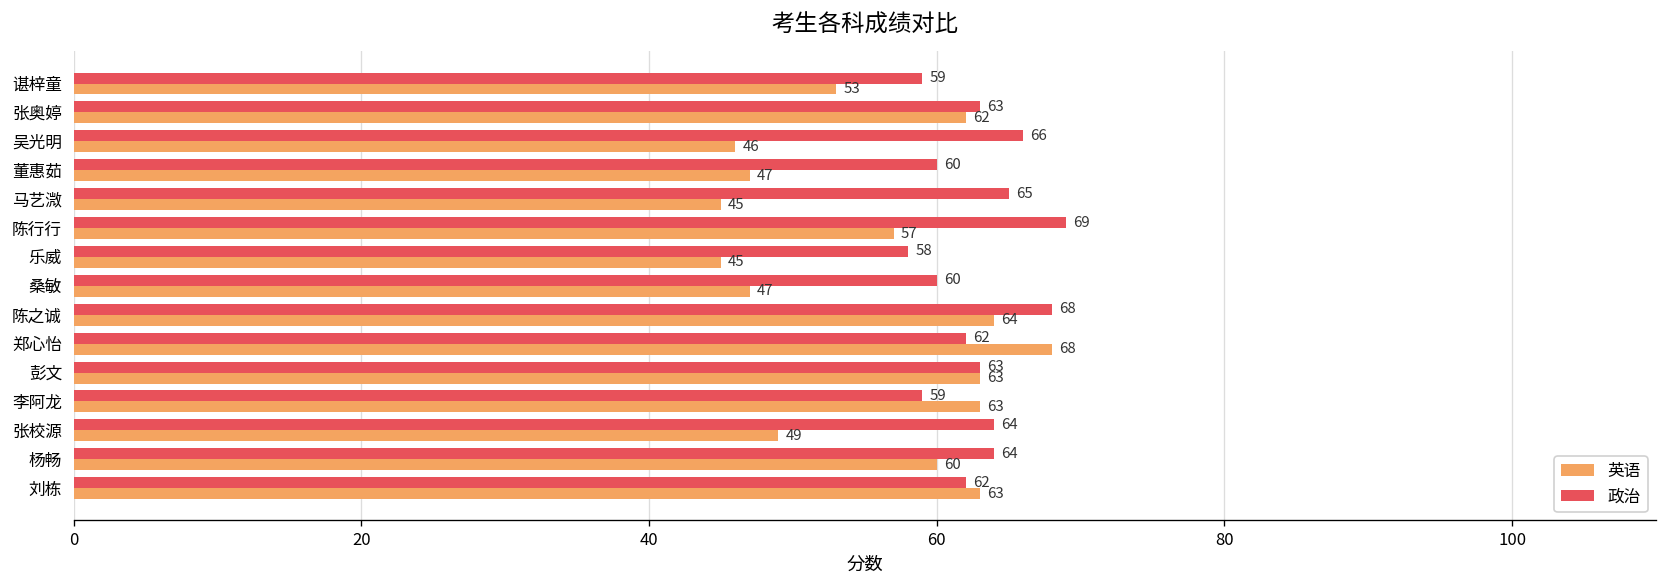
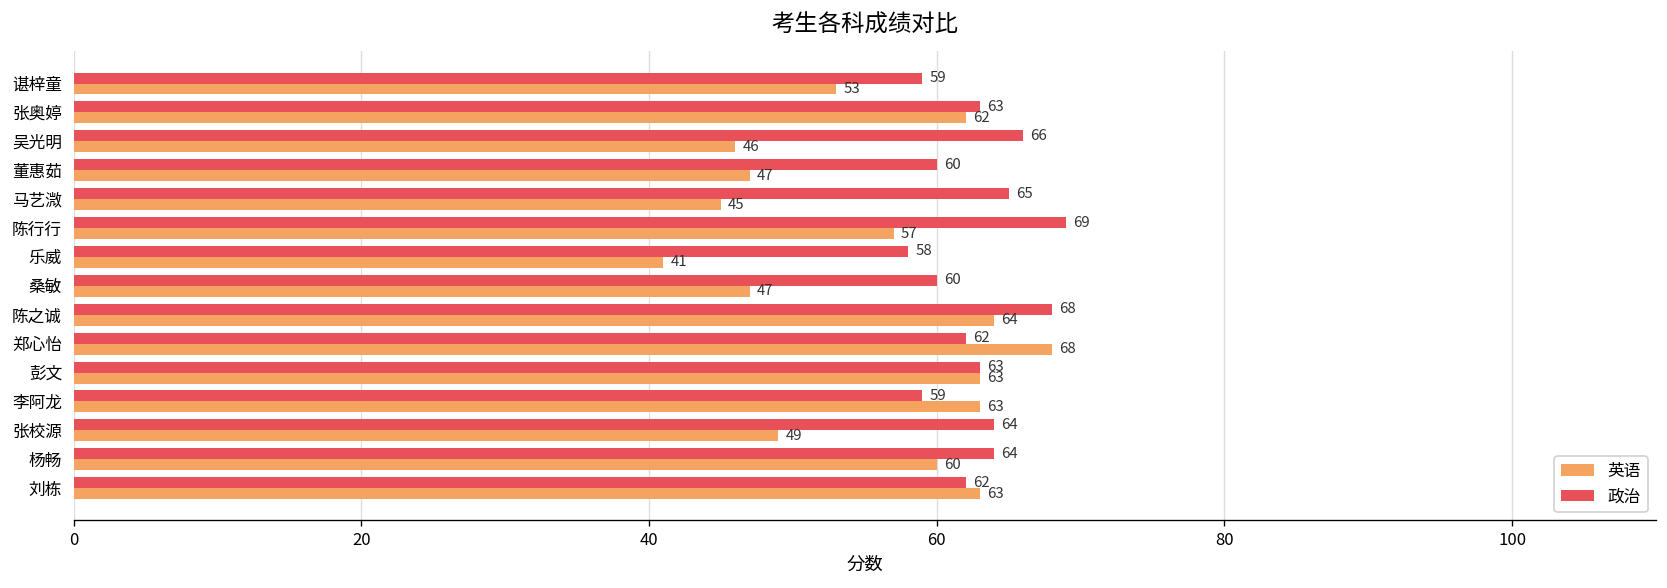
  {
    "英语": {
      "谌梓童": 53,
      "张奥婷": 62,
      "吴光明": 46,
      "董惠茹": 47,
      "马艺溦": 45,
      "陈行行": 57,
-     "乐威": 45,
+     "乐威": 41,
      "桑敏": 47,
      "陈之诚": 64,
      "郑心怡": 68,
      "李阿龙": 63,
      "张校源": 49,
      "杨畅": 60,
      "刘栋": 63
    },
    "政治": {
      "谌梓童": 59,
      "张奥婷": 63,
      "吴光明": 66,
      "董惠茹": 60,
      "马艺溦": 65,
      "陈行行": 69,
      "乐威": 58,
      "桑敏": 60,
      "陈之诚": 68,
      "郑心怡": 62,
      "李阿龙": 59,
      "张校源": 64,
      "杨畅": 64,
      "刘栋": 62
    }
  }
